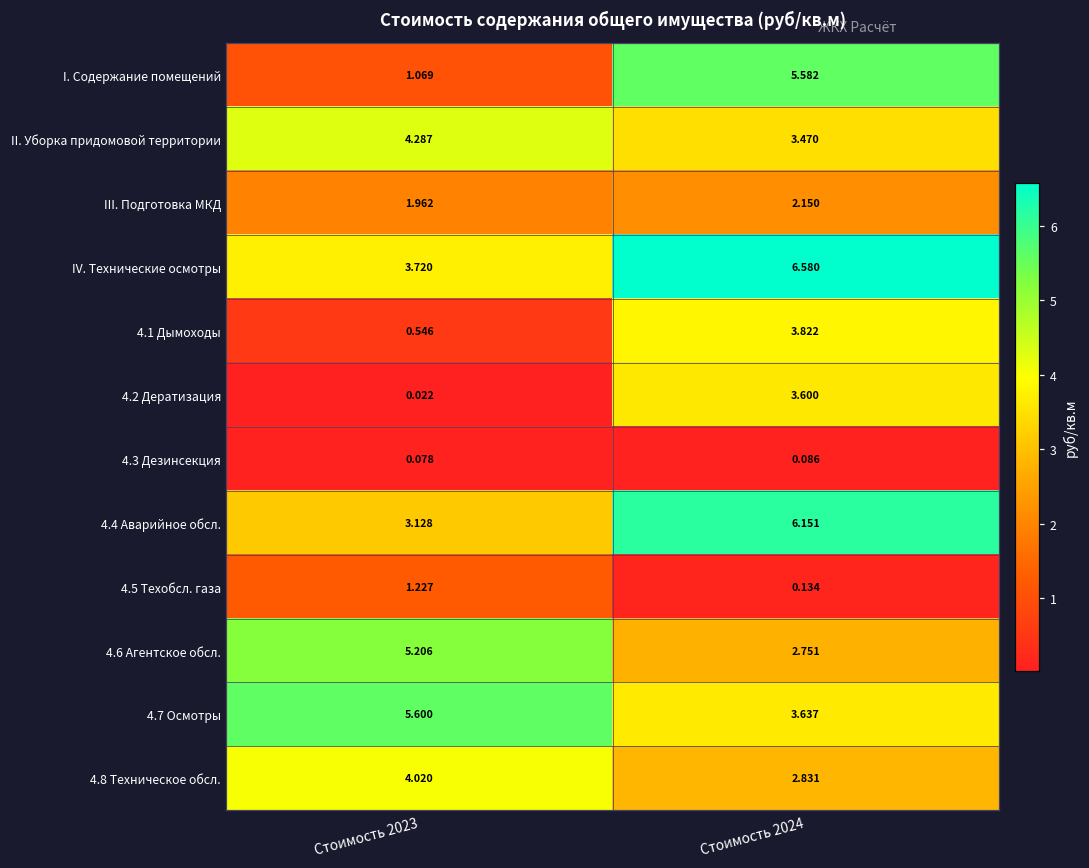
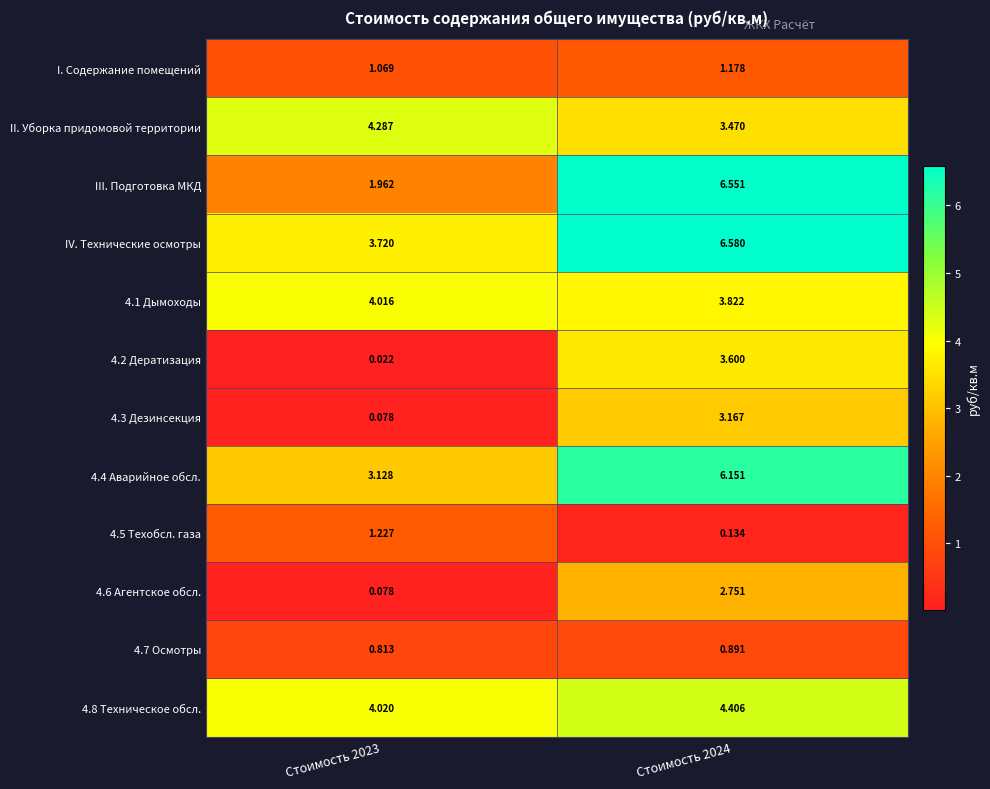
  {
    "I. Содержание помещений": {
      "Стоимость 2023": 1.069,
-     "Стоимость 2024": 5.582
+     "Стоимость 2024": 1.178
    },
    "II. Уборка придомовой территории": {
      "Стоимость 2023": 4.287,
      "Стоимость 2024": 3.470
    },
    "III. Подготовка МКД": {
      "Стоимость 2023": 1.962,
-     "Стоимость 2024": 2.150
+     "Стоимость 2024": 6.551
    },
    "IV. Технические осмотры": {
      "Стоимость 2023": 3.720,
      "Стоимость 2024": 6.580
    },
    "4.1 Дымоходы": {
-     "Стоимость 2023": 0.546,
+     "Стоимость 2023": 4.016,
      "Стоимость 2024": 3.822
    },
    "4.2 Дератизация": {
      "Стоимость 2023": 0.022,
      "Стоимость 2024": 3.600
    },
    "4.3 Дезинсекция": {
      "Стоимость 2023": 0.078,
-     "Стоимость 2024": 0.086
+     "Стоимость 2024": 3.167
    },
    "4.4 Аварийное обсл.": {
      "Стоимость 2023": 3.128,
      "Стоимость 2024": 6.151
    },
    "4.5 Техобсл. газа": {
      "Стоимость 2023": 1.227,
      "Стоимость 2024": 0.134
    },
    "4.6 Агентское обсл.": {
-     "Стоимость 2023": 5.206,
+     "Стоимость 2023": 0.078,
      "Стоимость 2024": 2.751
    },
    "4.7 Осмотры": {
-     "Стоимость 2023": 5.600,
-     "Стоимость 2024": 3.637
+     "Стоимость 2023": 0.813,
+     "Стоимость 2024": 0.891
    },
    "4.8 Техническое обсл.": {
      "Стоимость 2023": 4.020,
-     "Стоимость 2024": 2.831
+     "Стоимость 2024": 4.406
    }
  }
